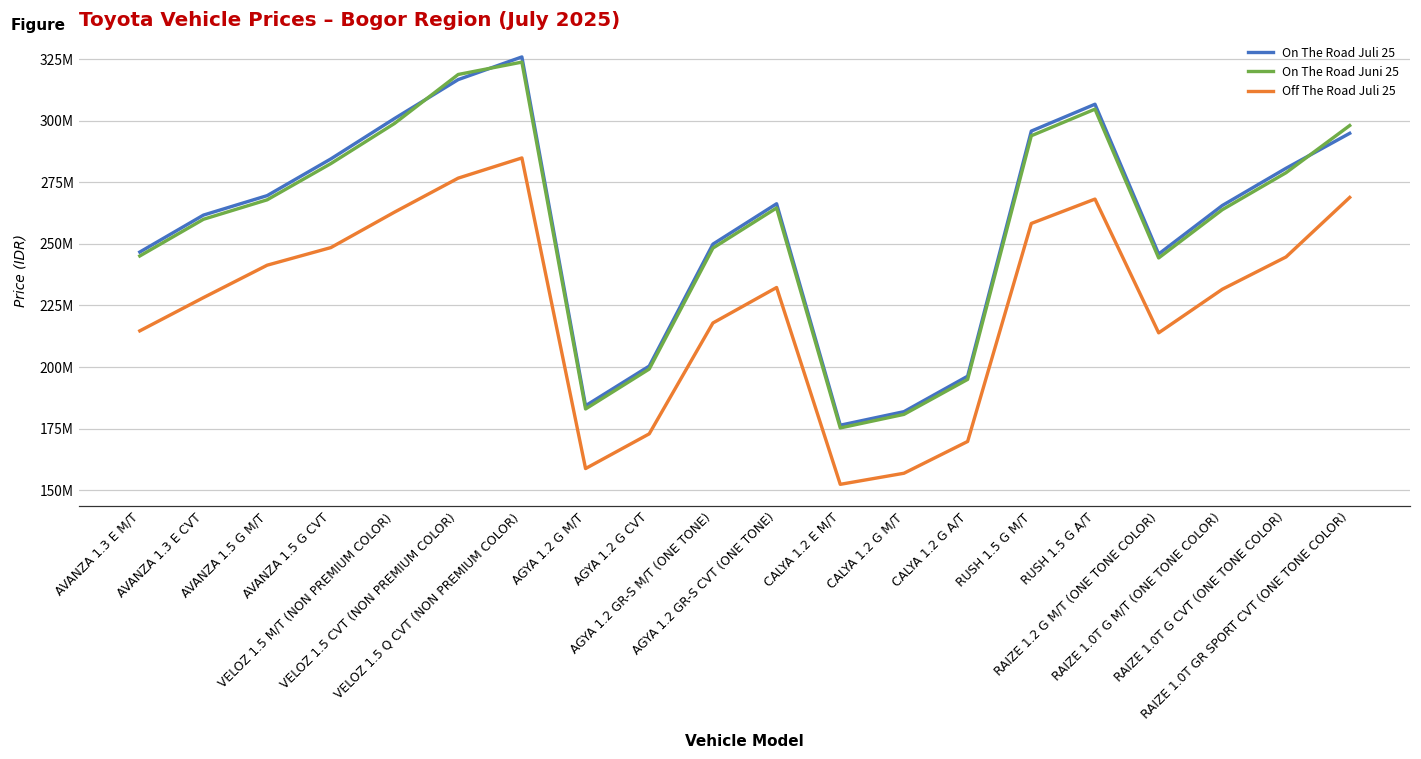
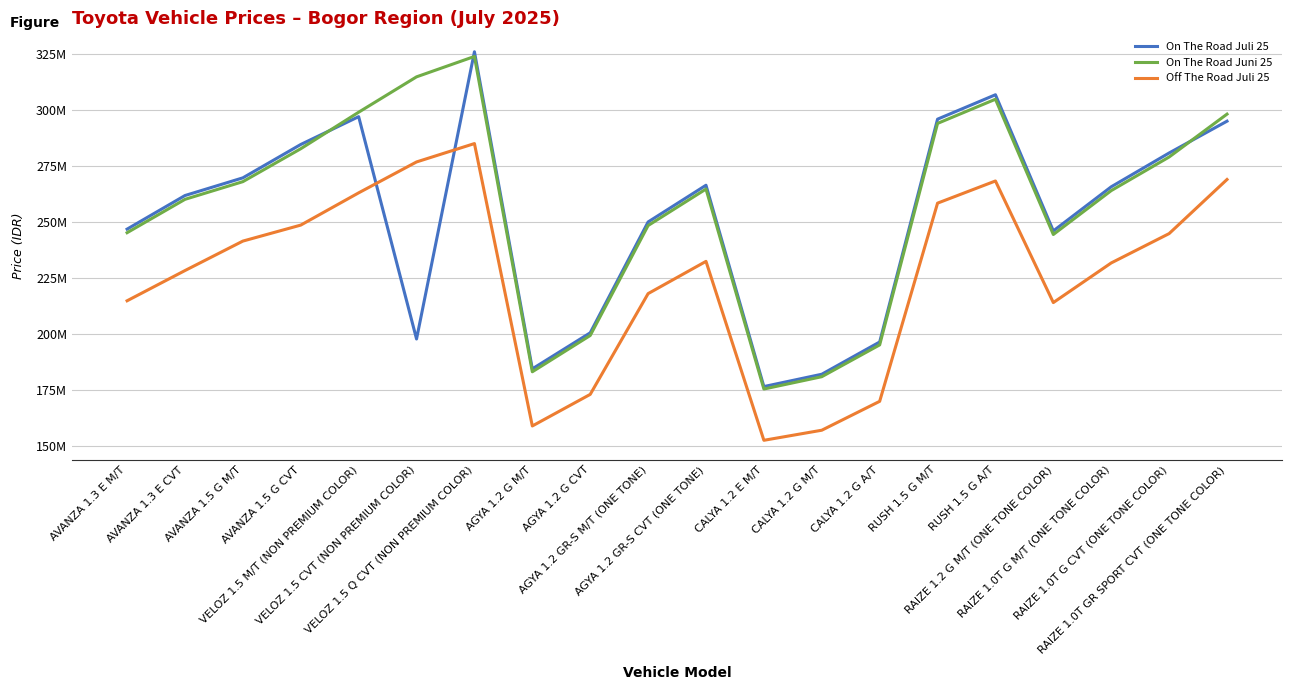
  {
    "On The Road Juli 25": {
      "AVANZA 1.3 E M/T": 247000000,
      "AVANZA 1.3 E CVT": 262000000,
      "AVANZA 1.5 G M/T": 270000000,
      "AVANZA 1.5 G CVT": 285000000,
-     "VELOZ 1.5 M/T (NON PREMIUM COLOR)": 301000000,
-     "VELOZ 1.5 CVT (NON PREMIUM COLOR)": 317000000,
+     "VELOZ 1.5 M/T (NON PREMIUM COLOR)": 297000000,
+     "VELOZ 1.5 CVT (NON PREMIUM COLOR)": 198000000,
      "VELOZ 1.5 Q CVT (NON PREMIUM COLOR)": 326000000,
      "AGYA 1.2 G M/T": 184000000,
      "AGYA 1.2 G CVT": 200000000,
      "AGYA 1.2 GR-S M/T (ONE TONE)": 250000000,
      "AGYA 1.2 GR-S CVT (ONE TONE)": 266000000,
      "CALYA 1.2 G A/T": 196000000,
      "RUSH 1.5 G M/T": 296000000,
      "RUSH 1.5 G A/T": 307000000,
      "RAIZE 1.2 G M/T (ONE TONE COLOR)": 246000000,
      "RAIZE 1.0T G M/T (ONE TONE COLOR)": 266000000,
      "RAIZE 1.0T G CVT (ONE TONE COLOR)": 281000000,
      "RAIZE 1.0T GR SPORT CVT (ONE TONE COLOR)": 295000000
    },
    "On The Road Juni 25": {
      "AVANZA 1.3 E M/T": 245000000,
      "AVANZA 1.3 E CVT": 260000000,
      "AVANZA 1.5 G M/T": 268000000,
      "AVANZA 1.5 G CVT": 283000000,
      "VELOZ 1.5 M/T (NON PREMIUM COLOR)": 299000000,
-     "VELOZ 1.5 CVT (NON PREMIUM COLOR)": 319000000,
+     "VELOZ 1.5 CVT (NON PREMIUM COLOR)": 315000000,
      "VELOZ 1.5 Q CVT (NON PREMIUM COLOR)": 324000000,
      "AGYA 1.2 G M/T": 183000000,
      "AGYA 1.2 G CVT": 199000000,
      "AGYA 1.2 GR-S M/T (ONE TONE)": 248000000,
      "AGYA 1.2 GR-S CVT (ONE TONE)": 265000000,
      "CALYA 1.2 G A/T": 195000000,
      "RUSH 1.5 G M/T": 294000000,
      "RUSH 1.5 G A/T": 305000000,
      "RAIZE 1.2 G M/T (ONE TONE COLOR)": 244000000,
      "RAIZE 1.0T G M/T (ONE TONE COLOR)": 264000000,
      "RAIZE 1.0T G CVT (ONE TONE COLOR)": 279000000,
      "RAIZE 1.0T GR SPORT CVT (ONE TONE COLOR)": 298000000
    },
    "Off The Road Juli 25": {
      "AVANZA 1.3 E M/T": 215000000,
      "AVANZA 1.3 E CVT": 228000000,
      "AVANZA 1.5 G M/T": 241000000,
      "AVANZA 1.5 G CVT": 249000000,
      "VELOZ 1.5 M/T (NON PREMIUM COLOR)": 263000000,
      "VELOZ 1.5 CVT (NON PREMIUM COLOR)": 277000000,
      "VELOZ 1.5 Q CVT (NON PREMIUM COLOR)": 285000000,
      "AGYA 1.2 G M/T": 159000000,
      "AGYA 1.2 G CVT": 173000000,
      "AGYA 1.2 GR-S M/T (ONE TONE)": 218000000,
      "AGYA 1.2 GR-S CVT (ONE TONE)": 232000000,
      "CALYA 1.2 E M/T": 152000000,
      "CALYA 1.2 G M/T": 157000000,
      "CALYA 1.2 G A/T": 170000000,
      "RUSH 1.5 G M/T": 258000000,
      "RUSH 1.5 G A/T": 268000000,
      "RAIZE 1.2 G M/T (ONE TONE COLOR)": 214000000,
      "RAIZE 1.0T G M/T (ONE TONE COLOR)": 232000000,
      "RAIZE 1.0T G CVT (ONE TONE COLOR)": 245000000,
      "RAIZE 1.0T GR SPORT CVT (ONE TONE COLOR)": 269000000
    }
  }
